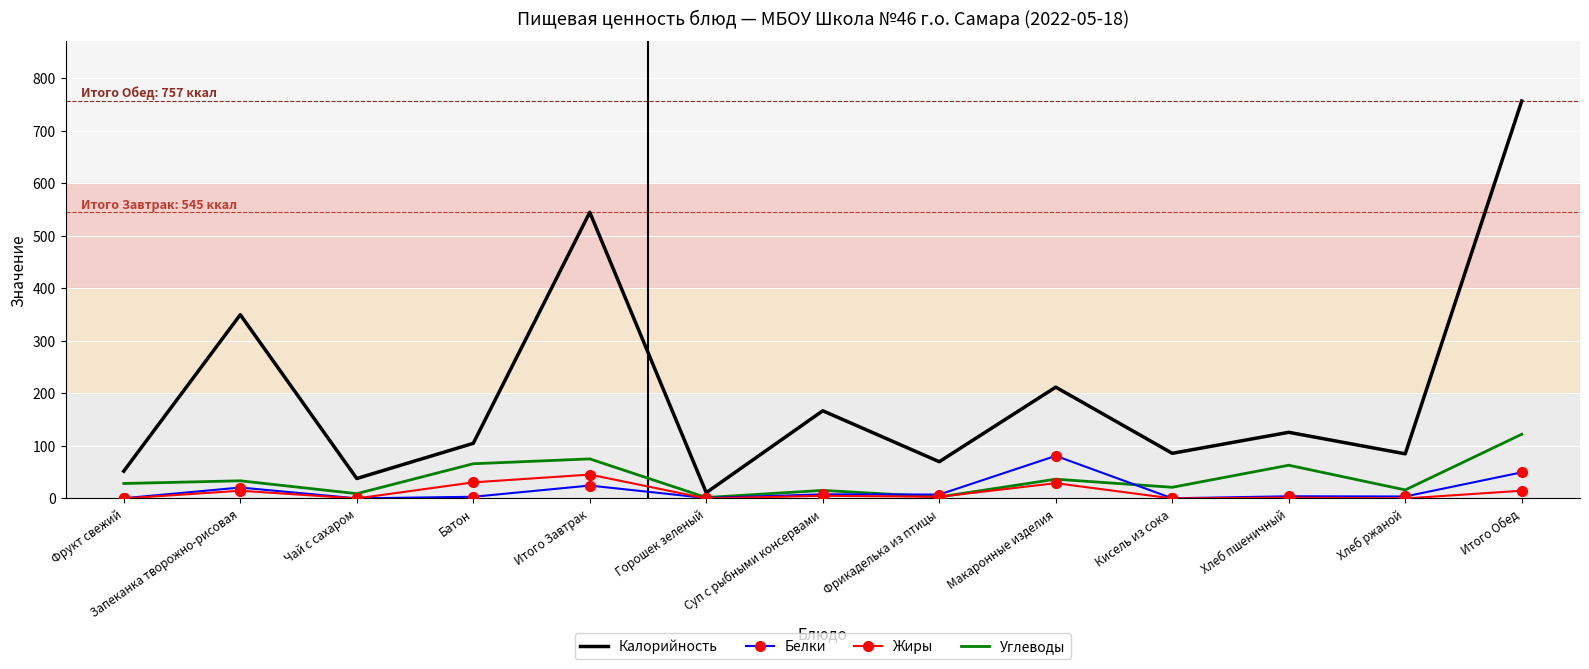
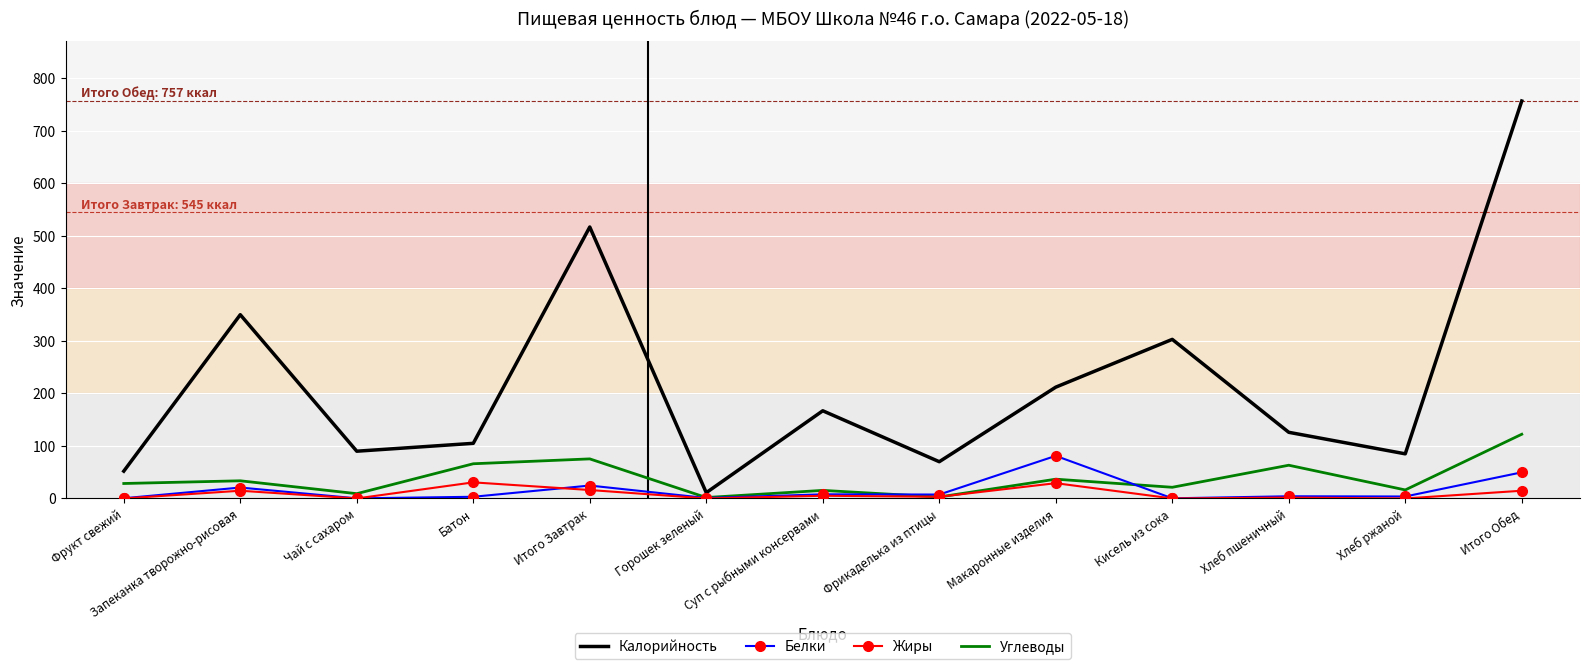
  {
    "Калорийность": {
      "Фрукт свежий": 50,
      "Запеканка творожно-рисовая": 350,
-     "Чай с сахаром": 40,
+     "Чай с сахаром": 90,
      "Батон": 110,
-     "Итого Завтрак": 550,
+     "Итого Завтрак": 520,
      "Горошек зеленый": 10,
      "Суп с рыбными консервами": 170,
      "Фрикаделька из птицы": 70,
      "Макаронные изделия": 210,
-     "Кисель из сока": 90,
+     "Кисель из сока": 300,
      "Хлеб пшеничный": 130,
      "Хлеб ржаной": 90,
      "Итого Обед": 760
    },
    "Белки": {
      "Запеканка творожно-рисовая": 20,
      "Батон": 0,
      "Итого Завтрак": 20,
      "Макаронные изделия": 80,
      "Итого Обед": 50
    },
    "Жиры": {
      "Запеканка творожно-рисовая": 10,
      "Батон": 30,
-     "Итого Завтрак": 50,
+     "Итого Завтрак": 20,
      "Макаронные изделия": 30,
      "Итого Обед": 10
    },
    "Углеводы": {
      "Фрукт свежий": 30,
      "Запеканка творожно-рисовая": 30,
      "Чай с сахаром": 10,
      "Батон": 70,
      "Итого Завтрак": 80,
      "Суп с рыбными консервами": 20,
      "Макаронные изделия": 40,
      "Кисель из сока": 20,
      "Хлеб пшеничный": 60,
      "Хлеб ржаной": 20,
      "Итого Обед": 120
    }
  }
